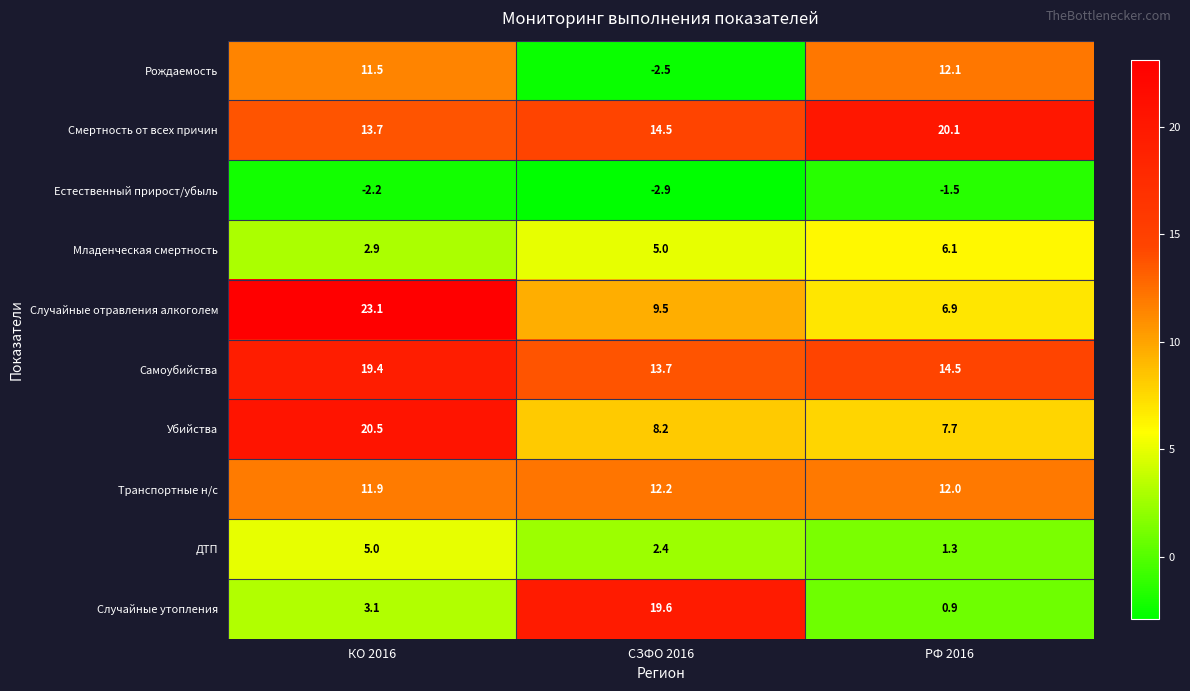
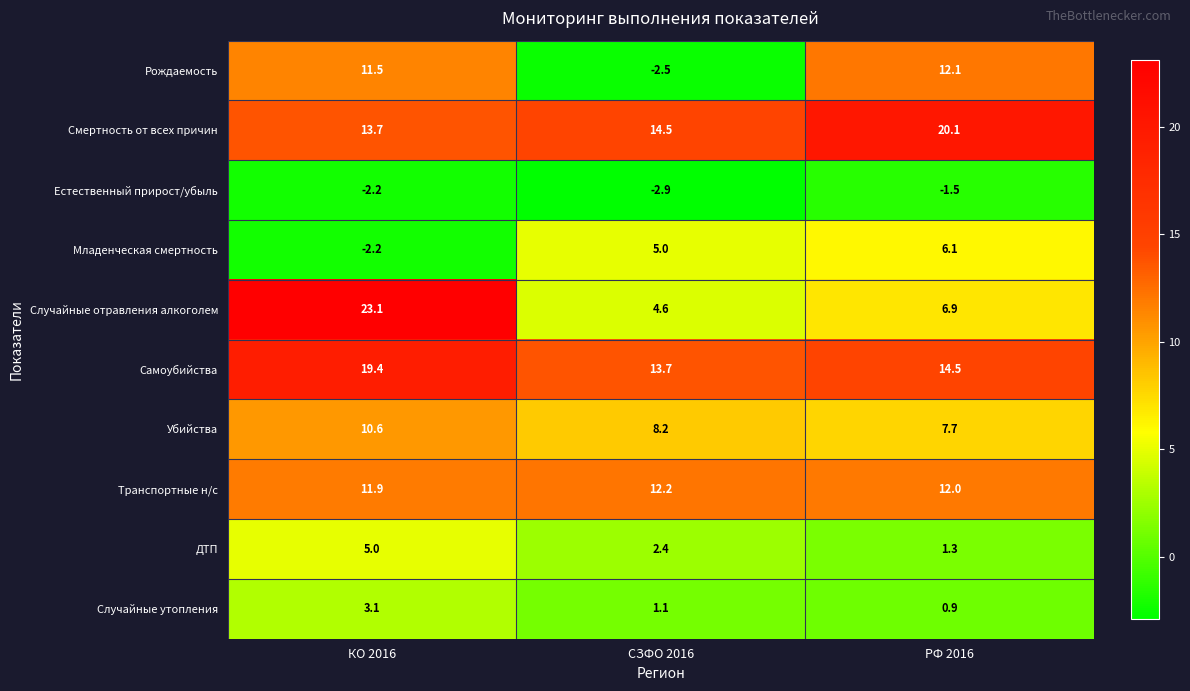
  {
    "Рождаемость": {
      "КО 2016": 11.5,
      "СЗФО 2016": -2.5,
      "РФ 2016": 12.1
    },
    "Смертность от всех причин": {
      "КО 2016": 13.7,
      "СЗФО 2016": 14.5,
      "РФ 2016": 20.1
    },
    "Естественный прирост/убыль": {
      "КО 2016": -2.2,
      "СЗФО 2016": -2.9,
      "РФ 2016": -1.5
    },
    "Младенческая смертность": {
-     "КО 2016": 2.9,
+     "КО 2016": -2.2,
      "СЗФО 2016": 5.0,
      "РФ 2016": 6.1
    },
    "Случайные отравления алкоголем": {
      "КО 2016": 23.1,
-     "СЗФО 2016": 9.5,
+     "СЗФО 2016": 4.6,
      "РФ 2016": 6.9
    },
    "Самоубийства": {
      "КО 2016": 19.4,
      "СЗФО 2016": 13.7,
      "РФ 2016": 14.5
    },
    "Убийства": {
-     "КО 2016": 20.5,
+     "КО 2016": 10.6,
      "СЗФО 2016": 8.2,
      "РФ 2016": 7.7
    },
    "Транспортные н/с": {
      "КО 2016": 11.9,
      "СЗФО 2016": 12.2,
      "РФ 2016": 12.0
    },
    "ДТП": {
      "КО 2016": 5.0,
      "СЗФО 2016": 2.4,
      "РФ 2016": 1.3
    },
    "Случайные утопления": {
      "КО 2016": 3.1,
-     "СЗФО 2016": 19.6,
+     "СЗФО 2016": 1.1,
      "РФ 2016": 0.9
    }
  }
